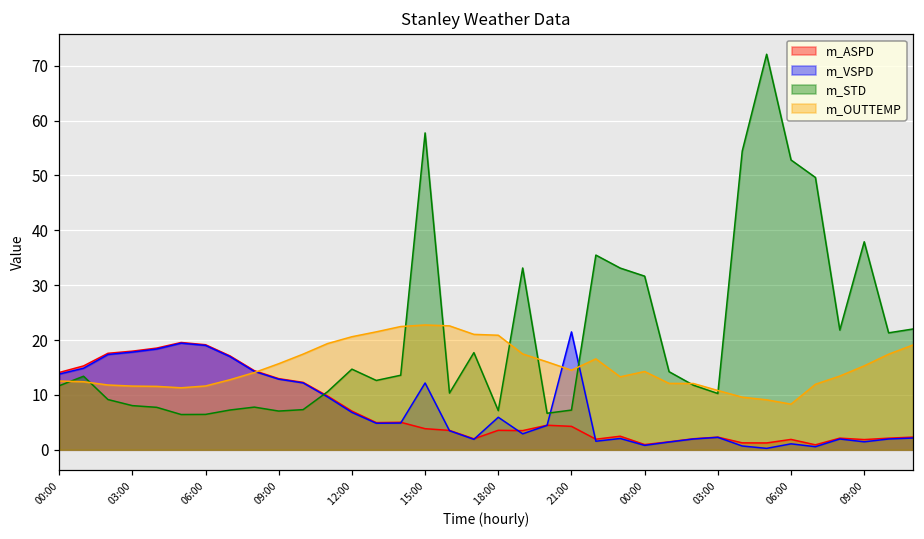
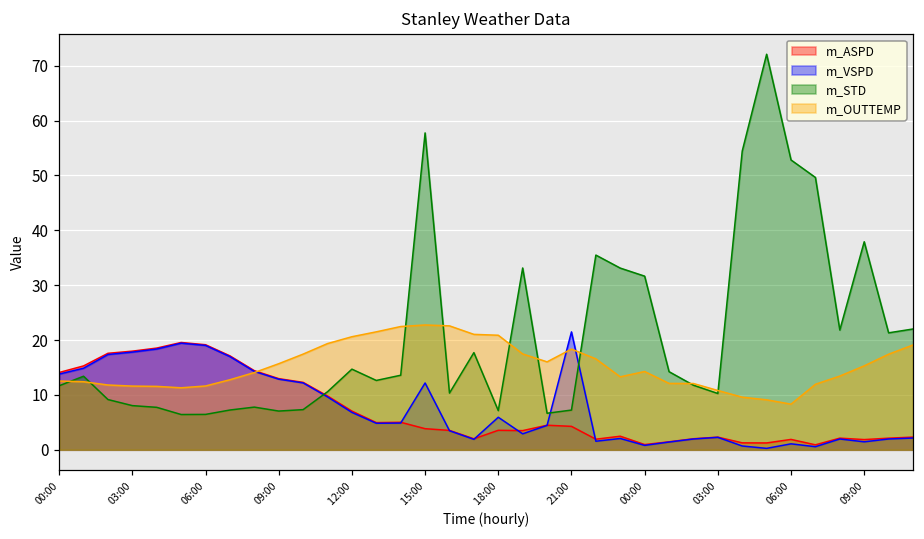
  {
    "m_ASPD": {
      "15:00": 4,
      "18:00": 4,
      "21:00": 4
    },
    "m_VSPD": {
      "15:00": 12,
      "18:00": 6,
      "21:00": 21
    },
    "m_STD": {
      "12:00": 15,
      "15:00": 58,
      "18:00": 7,
      "21:00": 7
    },
    "m_OUTTEMP": {
      "12:00": 21,
      "15:00": 23,
      "18:00": 21,
-     "21:00": 15
+     "21:00": 18
    }
  }
